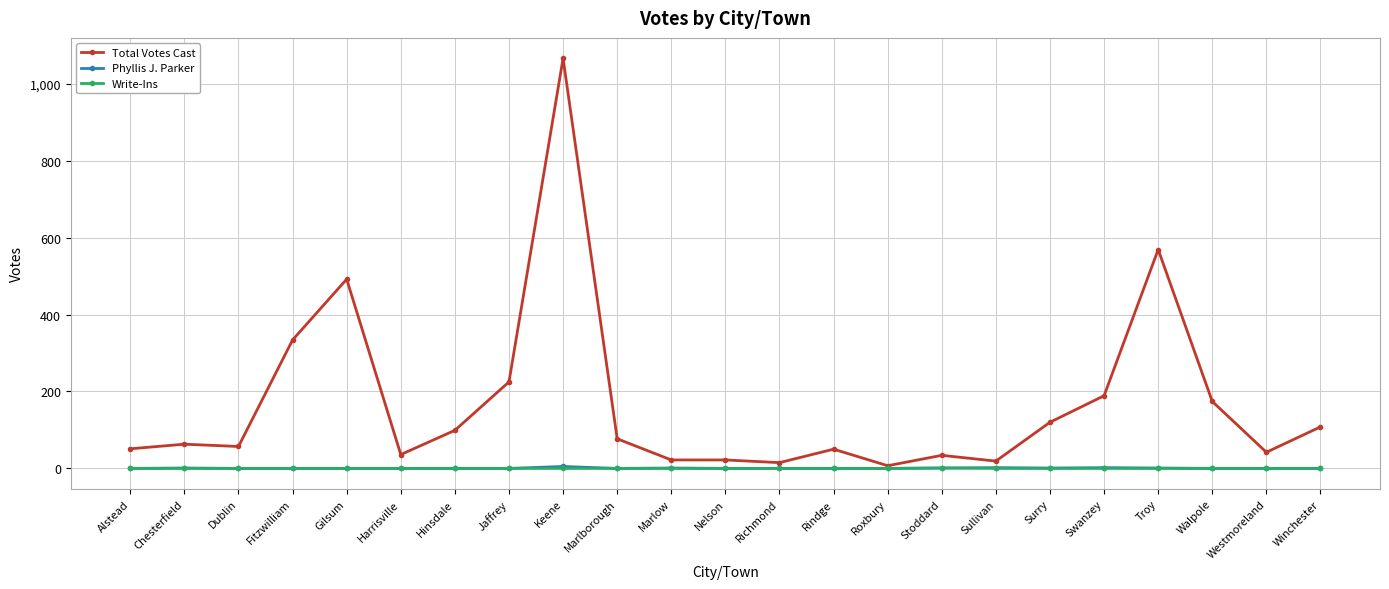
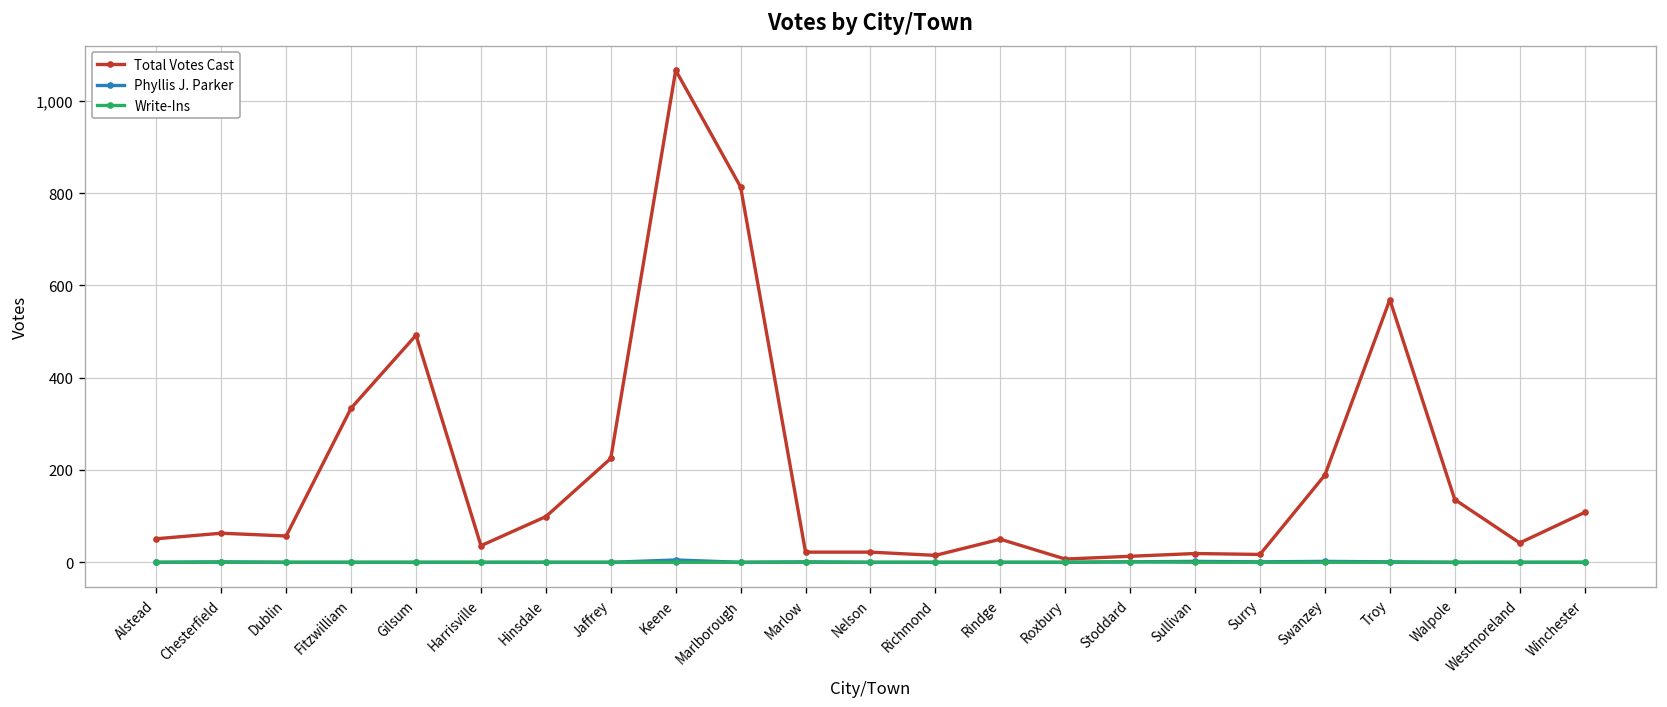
  {
    "Total Votes Cast": {
      "Alstead": "50",
      "Chesterfield": "60",
      "Dublin": "60",
      "Fitzwilliam": "330",
      "Gilsum": "490",
      "Harrisville": "40",
      "Hinsdale": "100",
      "Jaffrey": "230",
      "Keene": "1,070",
-     "Marlborough": "80",
+     "Marlborough": "810",
      "Marlow": "20",
      "Nelson": "20",
      "Richmond": "20",
      "Rindge": "50",
      "Roxbury": "10",
-     "Stoddard": "30",
+     "Stoddard": "10",
      "Sullivan": "20",
-     "Surry": "120",
+     "Surry": "20",
      "Swanzey": "190",
      "Troy": "570",
-     "Walpole": "170",
+     "Walpole": "140",
      "Westmoreland": "40",
      "Winchester": "110"
    }
  }
